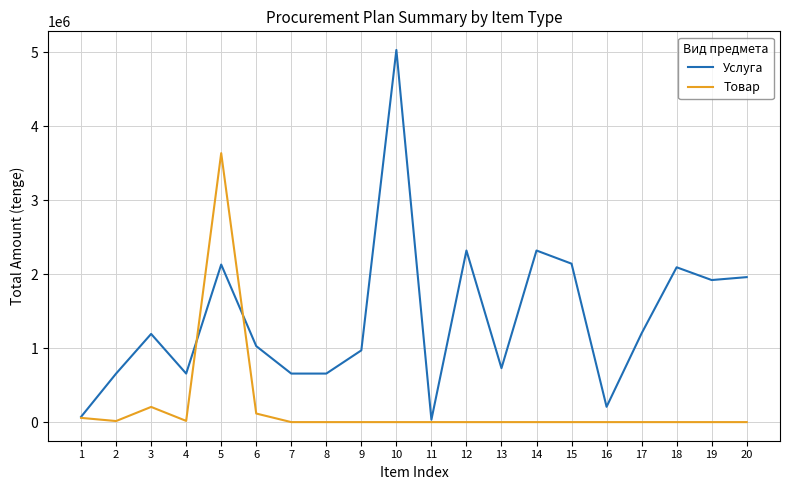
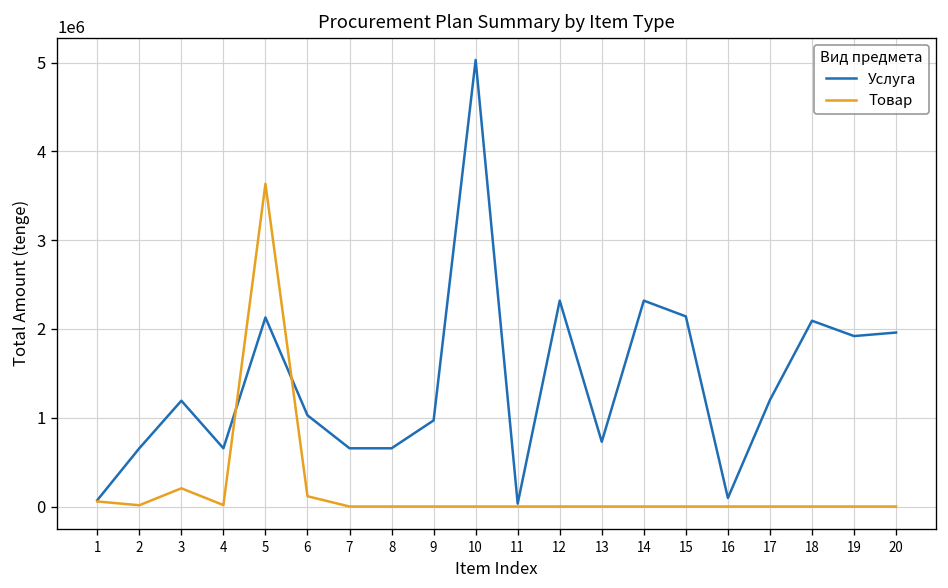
  {
    "Услуга": {
      "2": 700000,
      "3": 1200000,
      "4": 700000,
      "5": 2100000,
      "6": 1000000,
      "7": 700000,
      "8": 700000,
      "9": 1000000,
      "10": 5000000,
      "12": 2300000,
      "13": 700000,
      "14": 2300000,
      "15": 2100000,
-     "16": 200000,
+     "16": 100000,
      "17": 1200000,
      "18": 2100000,
      "19": 1900000,
      "20": 2000000
    },
    "Товар": {
      "2": 0,
      "3": 200000,
      "4": 0,
      "5": 3600000,
      "6": 100000,
      "7": 0,
      "8": 0,
      "9": 0,
      "10": 0,
      "12": 0,
      "13": 0,
      "14": 0,
      "15": 0,
      "16": 0,
      "17": 0,
      "18": 0,
      "19": 0,
      "20": 0
    }
  }
